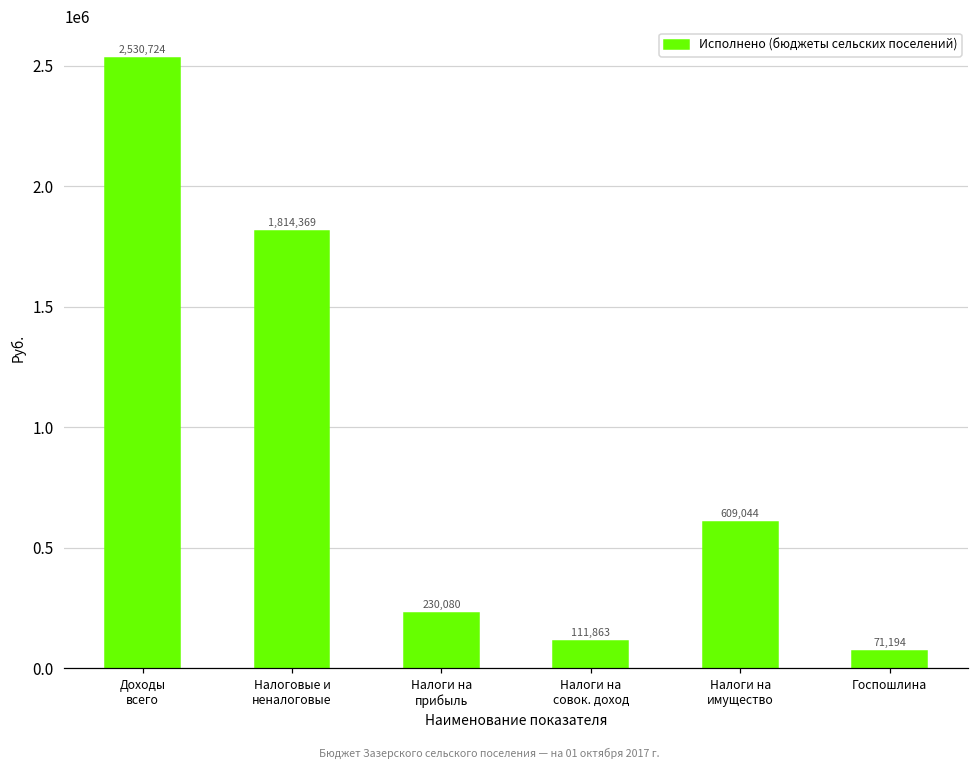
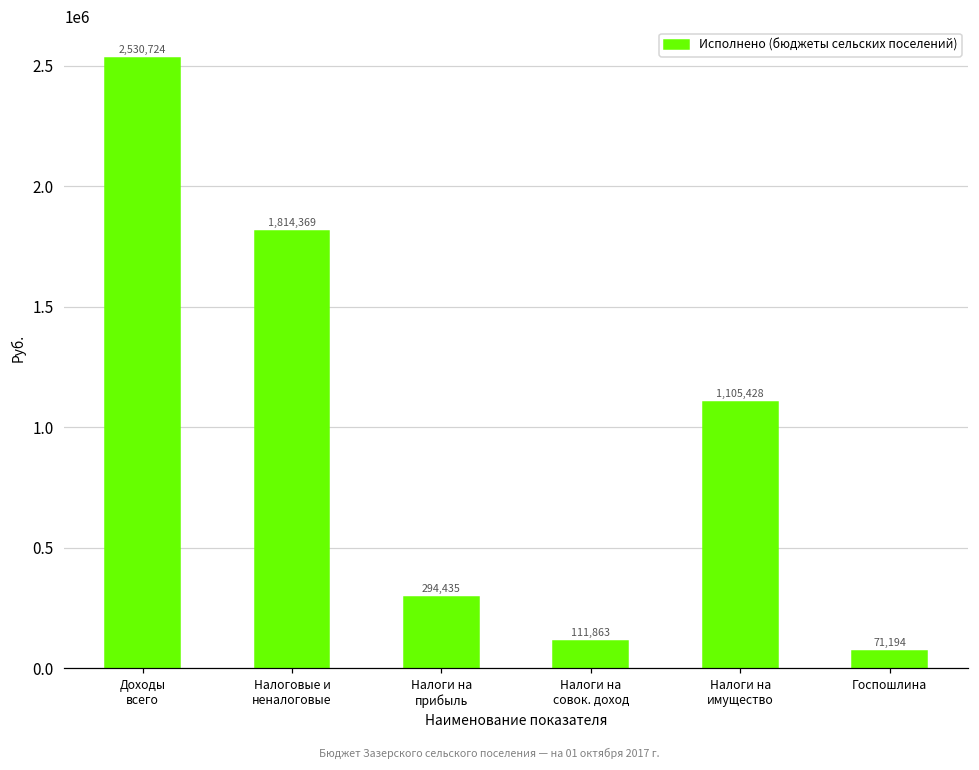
  {
    "Доходы всего": "2,530,724",
    "Налоговые и неналоговые": "1,814,369",
-   "Налоги на прибыль": "230,080",
+   "Налоги на прибыль": "294,435",
    "Налоги на совок. доход": "111,863",
-   "Налоги на имущество": "609,044",
+   "Налоги на имущество": "1,105,428",
    "Госпошлина": "71,194"
  }
